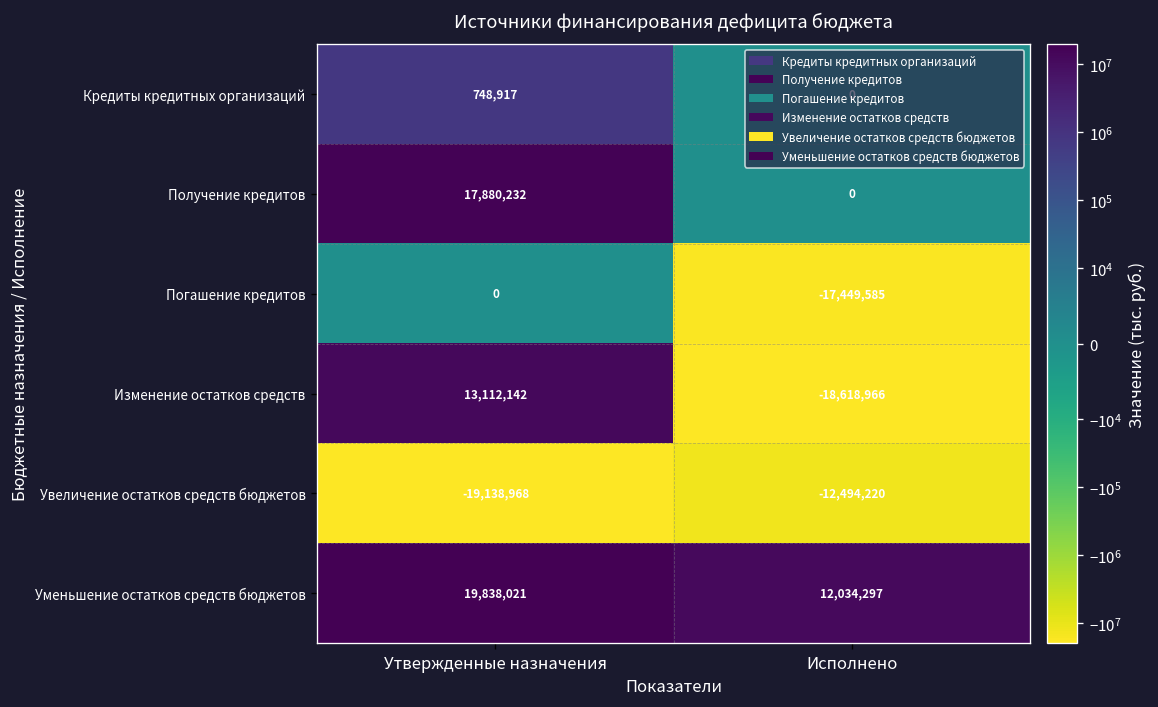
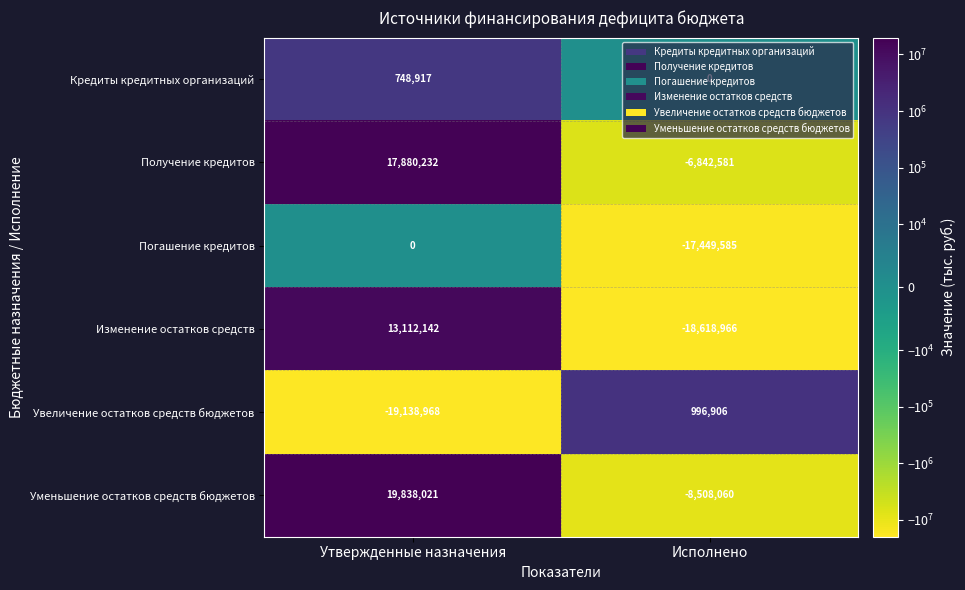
  {
    "Кредиты кредитных организаций": {
      "Утвержденные назначения": "748,917"
    },
    "Получение кредитов": {
      "Утвержденные назначения": "17,880,232",
-     "Исполнено": "0"
+     "Исполнено": "-6,842,581"
    },
    "Погашение кредитов": {
      "Утвержденные назначения": "0",
      "Исполнено": "-17,449,585"
    },
    "Изменение остатков средств": {
      "Утвержденные назначения": "13,112,142",
      "Исполнено": "-18,618,966"
    },
    "Увеличение остатков средств бюджетов": {
      "Утвержденные назначения": "-19,138,968",
-     "Исполнено": "-12,494,220"
+     "Исполнено": "996,906"
    },
    "Уменьшение остатков средств бюджетов": {
      "Утвержденные назначения": "19,838,021",
-     "Исполнено": "12,034,297"
+     "Исполнено": "-8,508,060"
    }
  }
